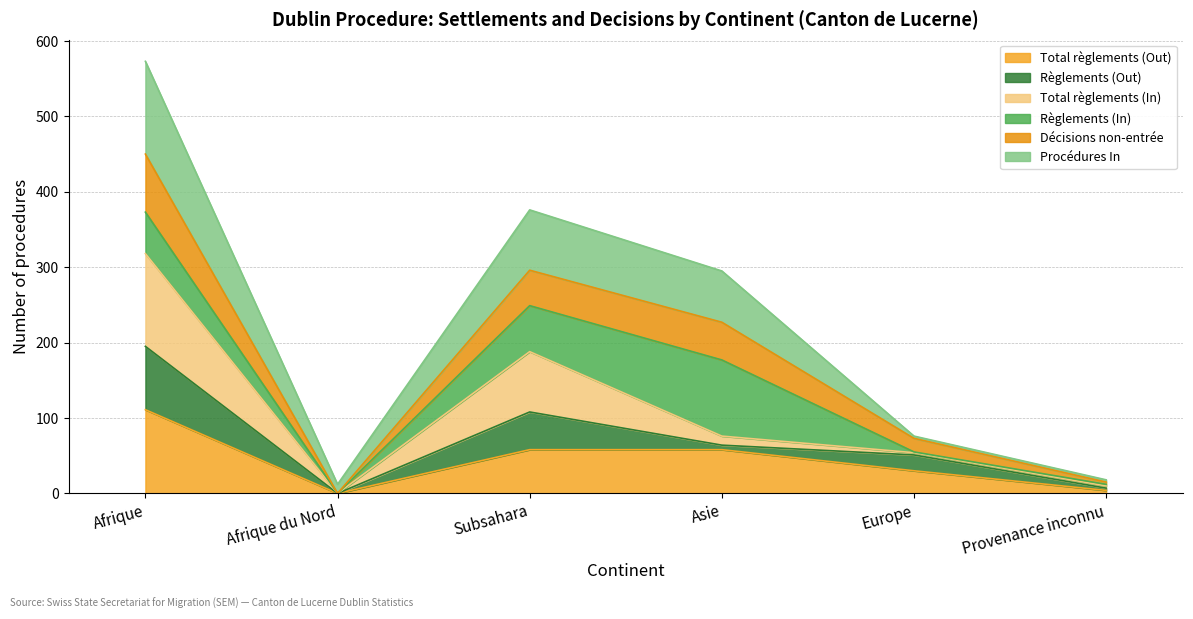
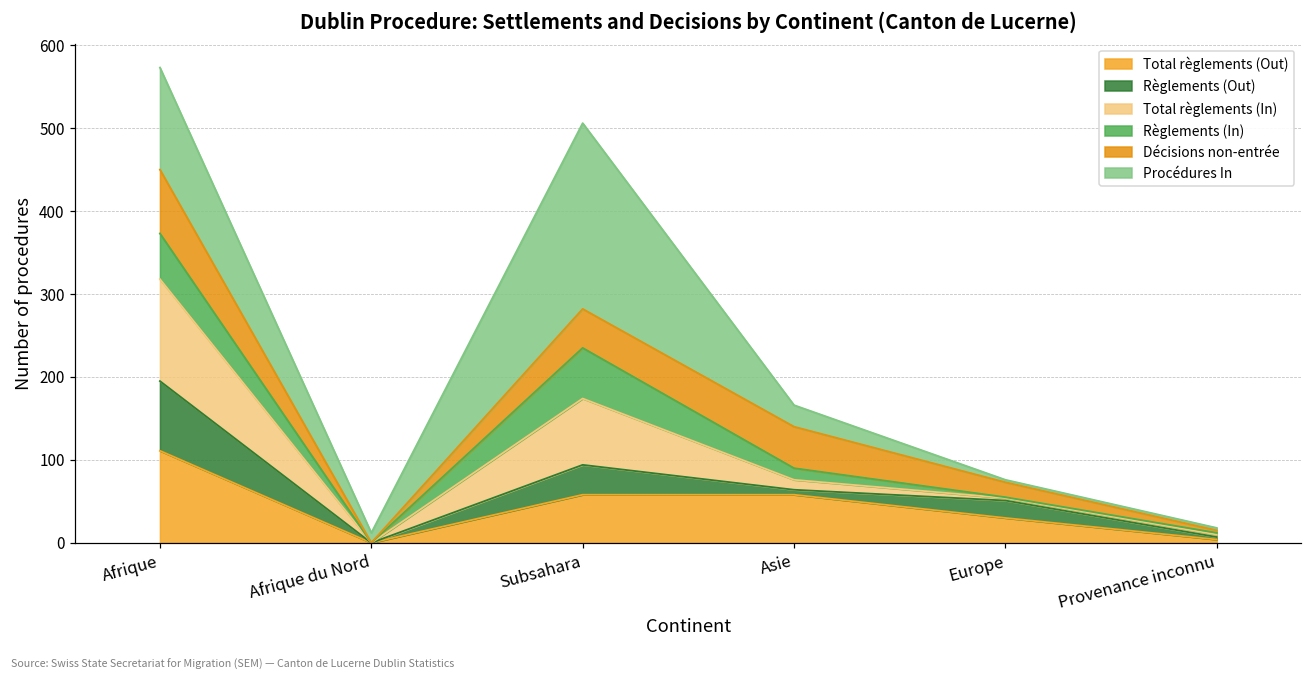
  {
    "Règlements (Out)": {
      "Afrique": 80,
-     "Subsahara": 50,
+     "Subsahara": 40,
      "Asie": 10
    },
    "Total règlements (In)": {
      "Afrique": 120,
      "Subsahara": 80,
      "Asie": 10
    },
    "Règlements (In)": {
      "Afrique": 60,
      "Subsahara": 60,
-     "Asie": 100
+     "Asie": 10
    },
    "Procédures In": {
      "Afrique": 120,
      "Afrique du Nord": 10,
-     "Subsahara": 80,
-     "Asie": 70
+     "Subsahara": 220,
+     "Asie": 30
    }
  }
